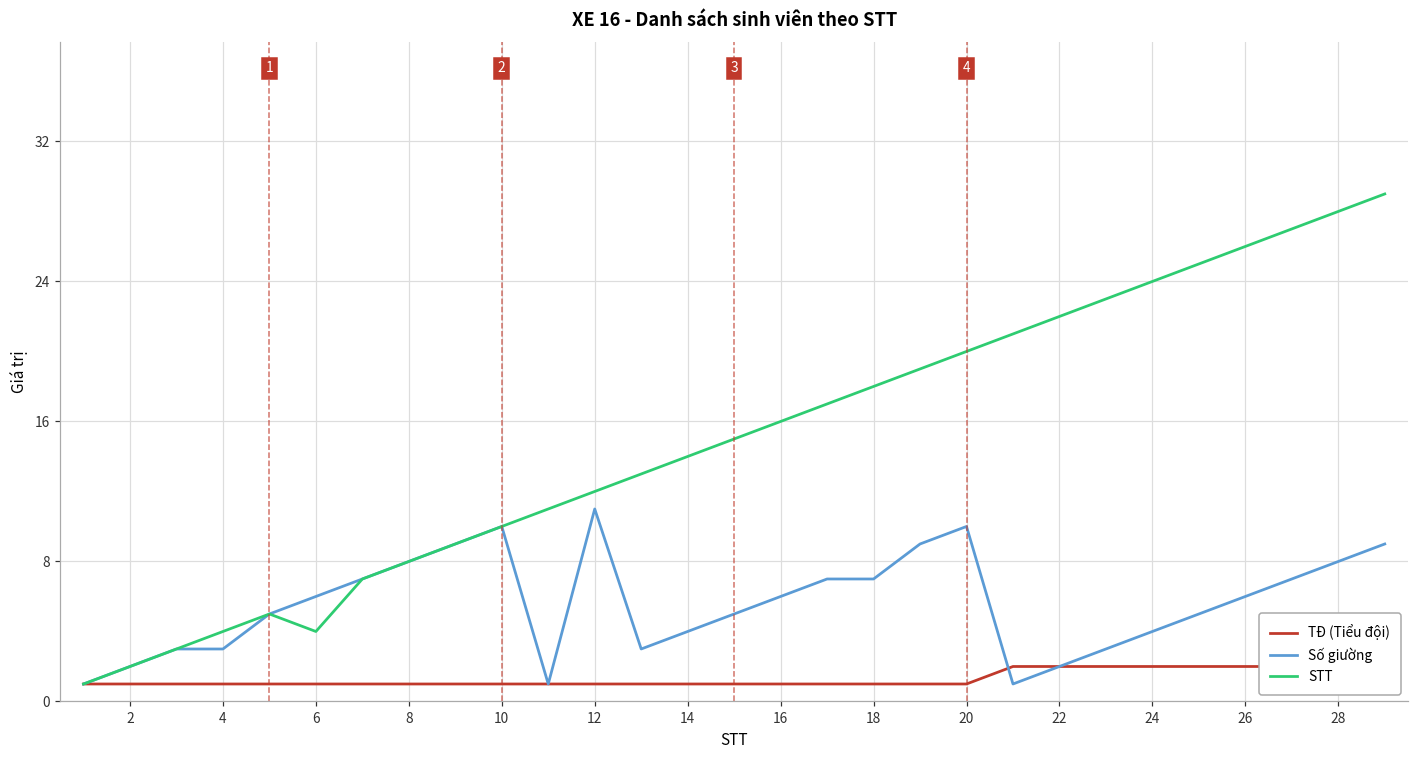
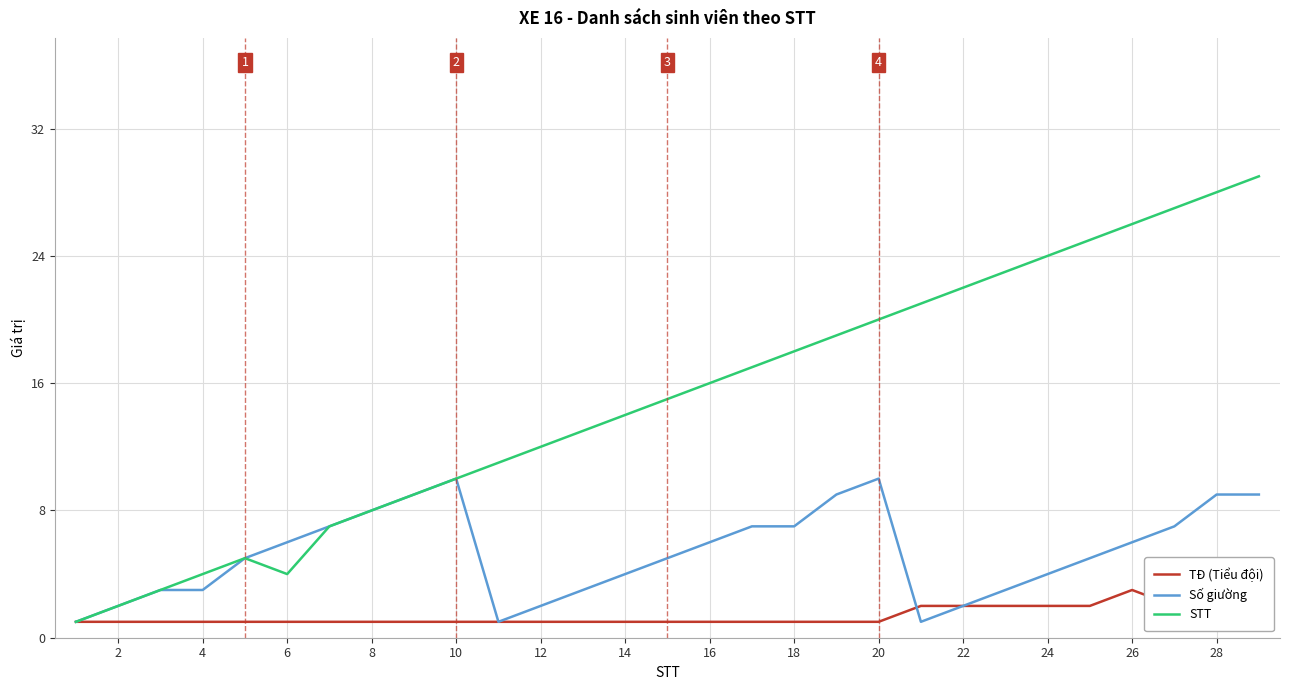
  {
    "TĐ (Tiểu đội)": {
      "2": 1,
      "4": 1,
      "6": 1,
      "8": 1,
      "10": 1,
      "12": 1,
      "14": 1,
      "16": 1,
      "18": 1,
      "20": 1,
      "24": 2,
-     "26": 2
+     "26": 3
    },
    "Số giường": {
      "4": 3,
      "6": 6,
-     "12": 11,
+     "12": 2,
      "14": 4,
      "16": 6,
      "18": 7,
      "20": 10,
      "24": 4,
      "26": 6,
-     "28": 8
+     "28": 9
    },
    "STT": {
      "4": 4,
      "6": 4,
      "12": 12,
      "14": 14,
      "16": 16,
      "18": 18,
      "20": 20,
      "22": 22,
      "24": 24,
      "26": 26,
      "28": 28
    }
  }
